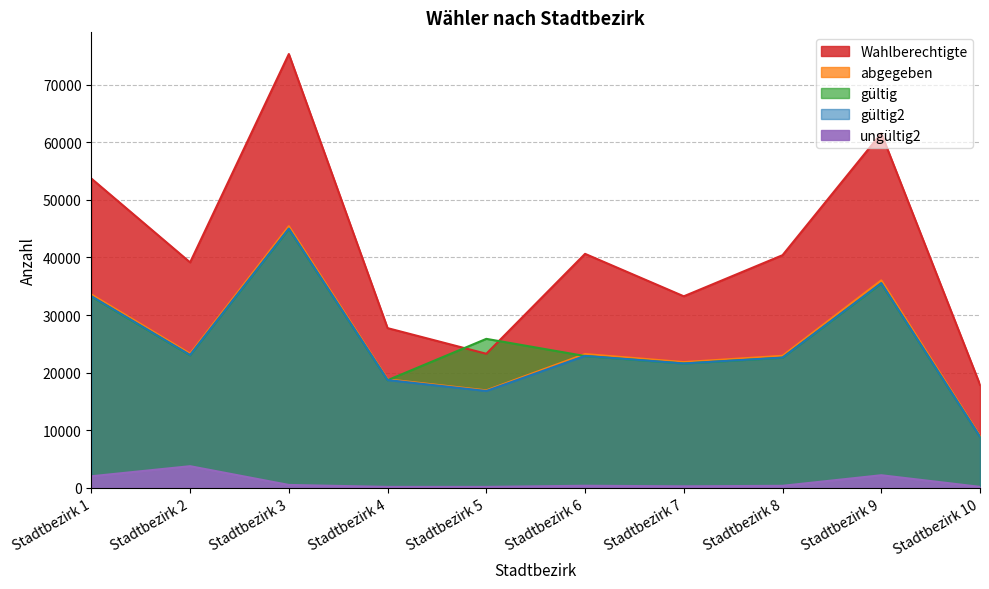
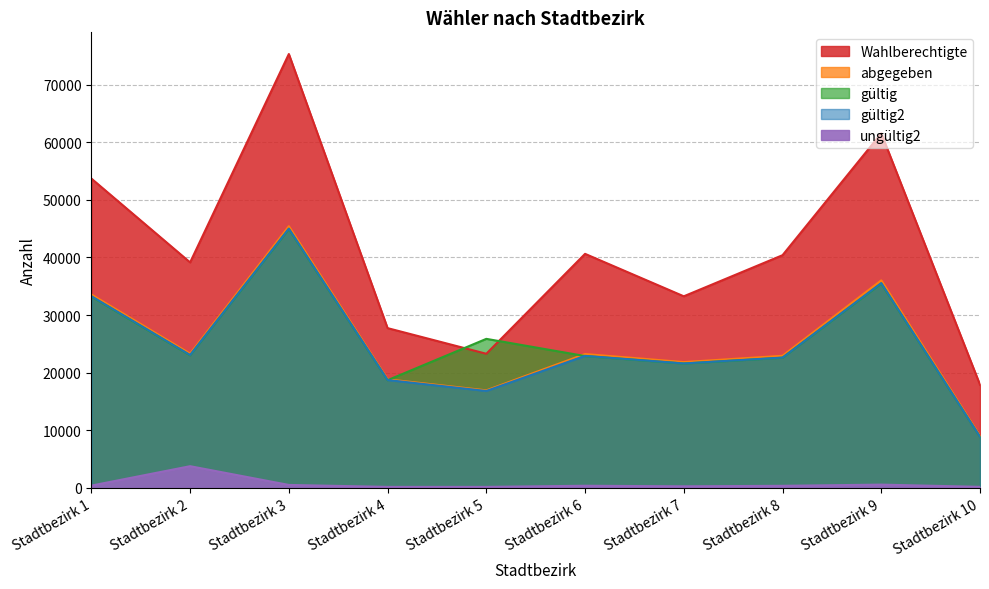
  {
    "Wahlberechtigte": {
      "Stadtbezirk 1": 54000,
      "Stadtbezirk 2": 39000,
      "Stadtbezirk 3": 75000,
      "Stadtbezirk 4": 28000,
      "Stadtbezirk 5": 23000,
      "Stadtbezirk 6": 41000,
      "Stadtbezirk 7": 33000,
      "Stadtbezirk 8": 40000,
      "Stadtbezirk 10": 18000
    },
    "abgegeben": {
      "Stadtbezirk 9": 36000
    },
    "gültig": {
      "Stadtbezirk 5": 26000
    },
    "ungültig2": {
-     "Stadtbezirk 1": 2000,
+     "Stadtbezirk 1": 0,
      "Stadtbezirk 2": 4000,
      "Stadtbezirk 3": 0,
      "Stadtbezirk 4": 0,
      "Stadtbezirk 5": 0,
      "Stadtbezirk 6": 0,
      "Stadtbezirk 7": 0,
      "Stadtbezirk 8": 0,
-     "Stadtbezirk 9": 2000,
+     "Stadtbezirk 9": 1000,
      "Stadtbezirk 10": 0
    }
  }
